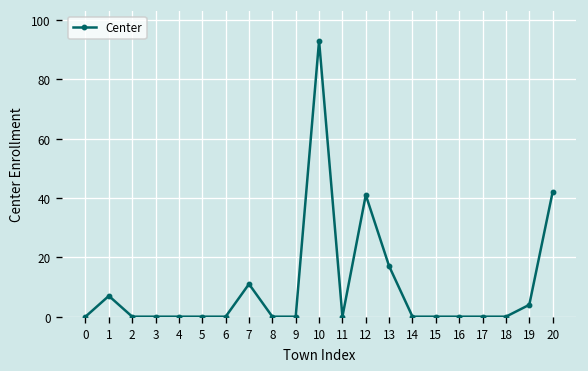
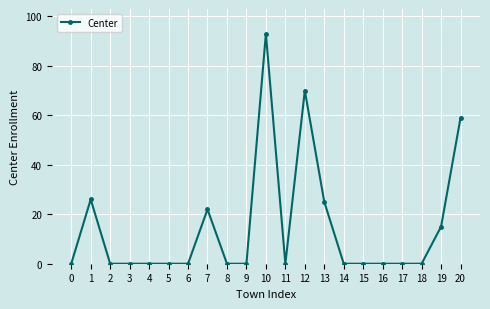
  {
    "0": 0,
-   "1": 7,
+   "1": 26,
    "2": 0,
    "3": 0,
    "4": 0,
    "5": 0,
    "6": 0,
-   "7": 11,
+   "7": 22,
    "8": 0,
    "9": 0,
    "10": 93,
    "11": 0,
-   "12": 41,
-   "13": 17,
+   "12": 70,
+   "13": 25,
    "14": 0,
    "15": 0,
    "16": 0,
    "17": 0,
    "18": 0,
-   "19": 4,
-   "20": 42
+   "19": 15,
+   "20": 59
  }
